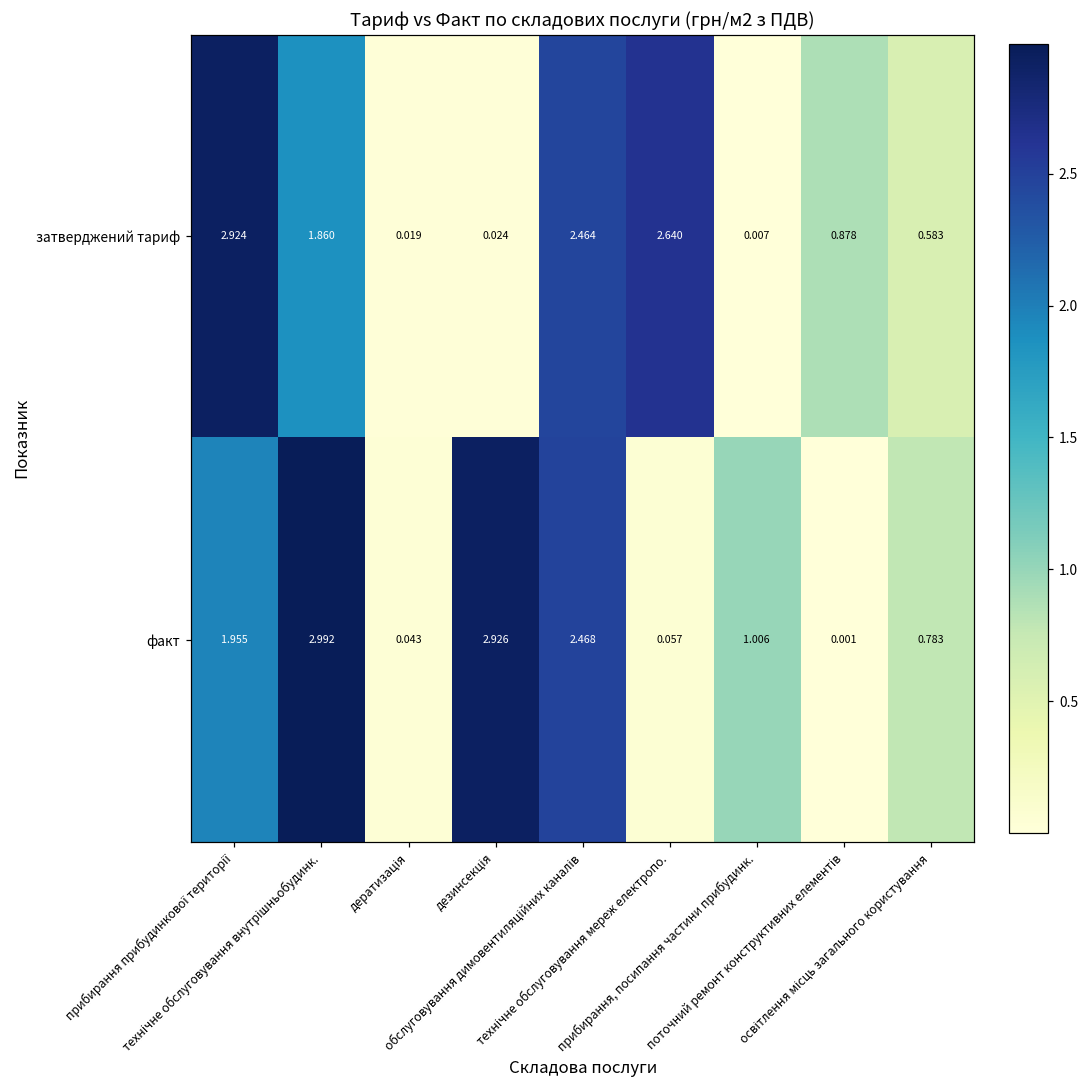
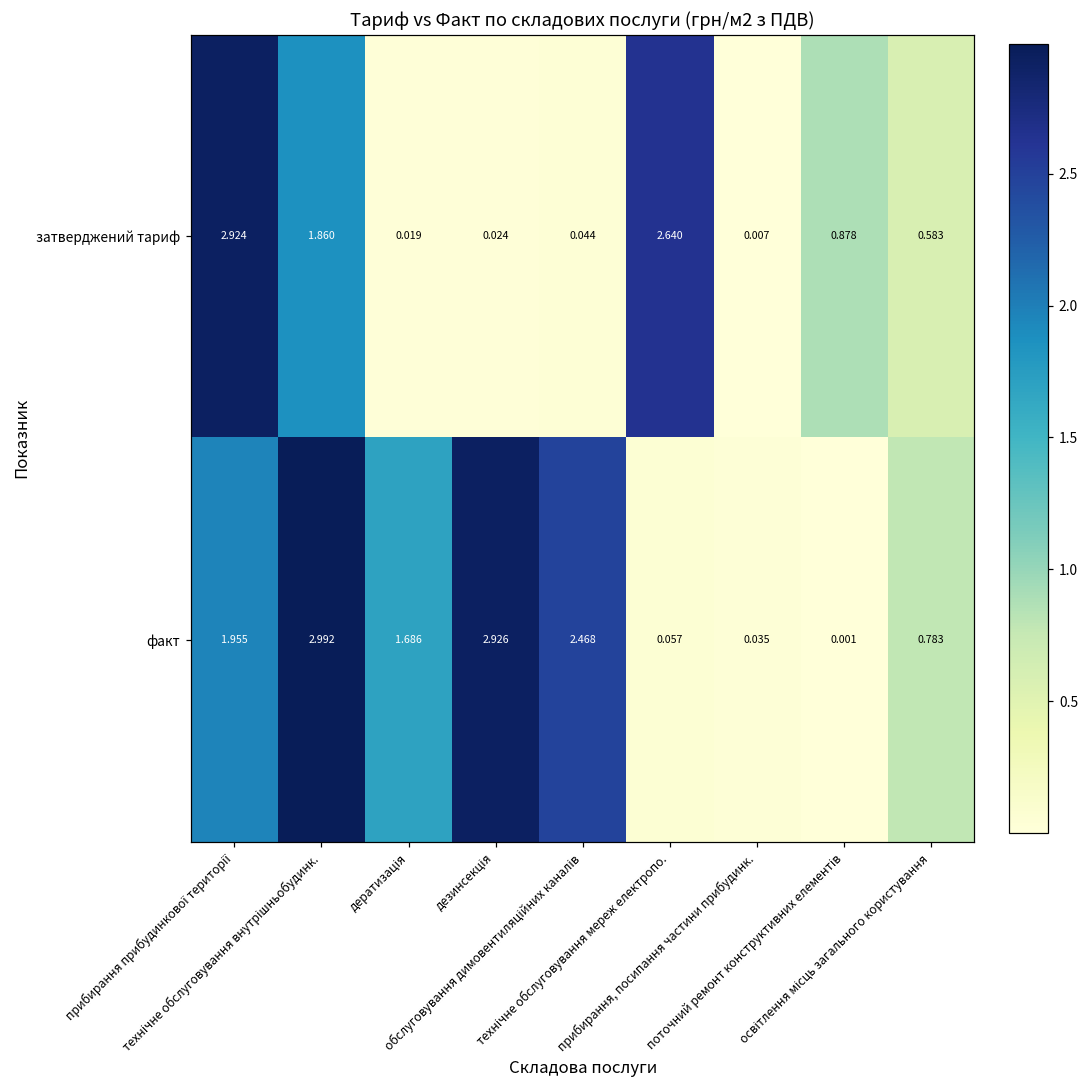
  {
    "затверджений тариф": {
      "прибирання прибудинкової території": 2.924,
      "технічне обслуговування внутрішньобудинк.": 1.860,
      "дератизація": 0.019,
      "дезинсекція": 0.024,
-     "обслуговування димовентиляційних каналів": 2.464,
+     "обслуговування димовентиляційних каналів": 0.044,
      "технічне обслуговування мереж електропо.": 2.640,
      "прибирання, посипання частини прибудинк.": 0.007,
      "поточний ремонт конструктивних елементів": 0.878,
      "освітлення місць загального користування": 0.583
    },
    "факт": {
      "прибирання прибудинкової території": 1.955,
      "технічне обслуговування внутрішньобудинк.": 2.992,
-     "дератизація": 0.043,
+     "дератизація": 1.686,
      "дезинсекція": 2.926,
      "обслуговування димовентиляційних каналів": 2.468,
      "технічне обслуговування мереж електропо.": 0.057,
-     "прибирання, посипання частини прибудинк.": 1.006,
+     "прибирання, посипання частини прибудинк.": 0.035,
      "поточний ремонт конструктивних елементів": 0.001,
      "освітлення місць загального користування": 0.783
    }
  }
